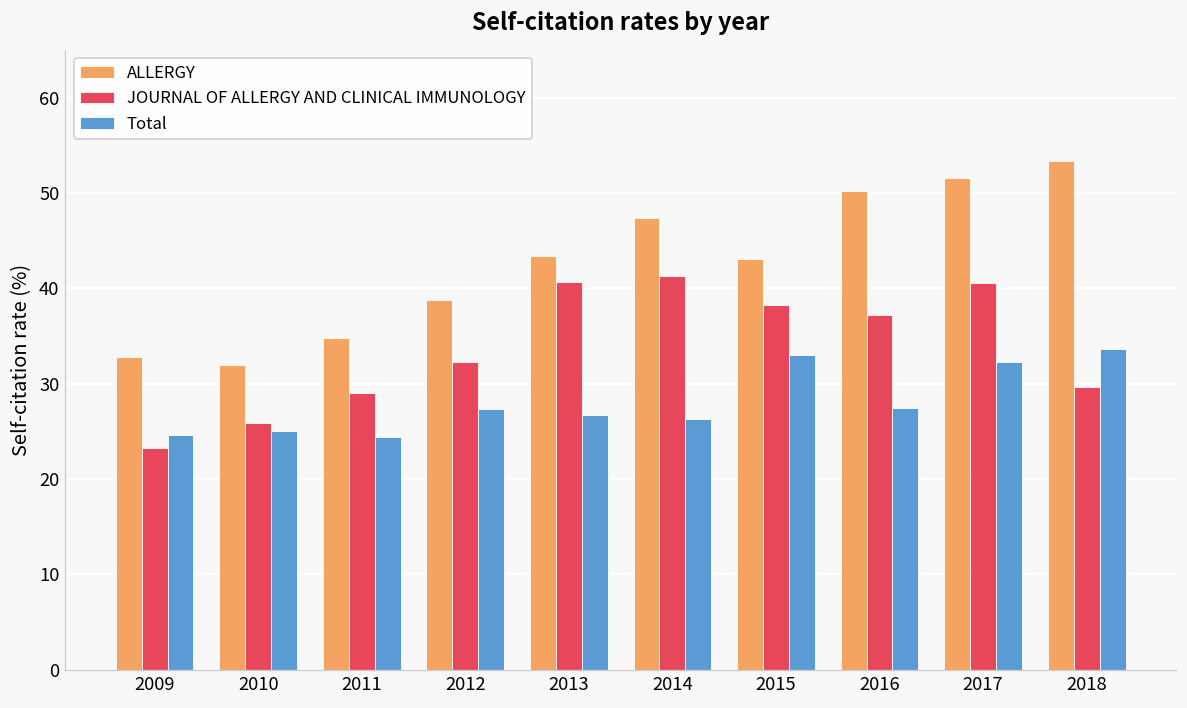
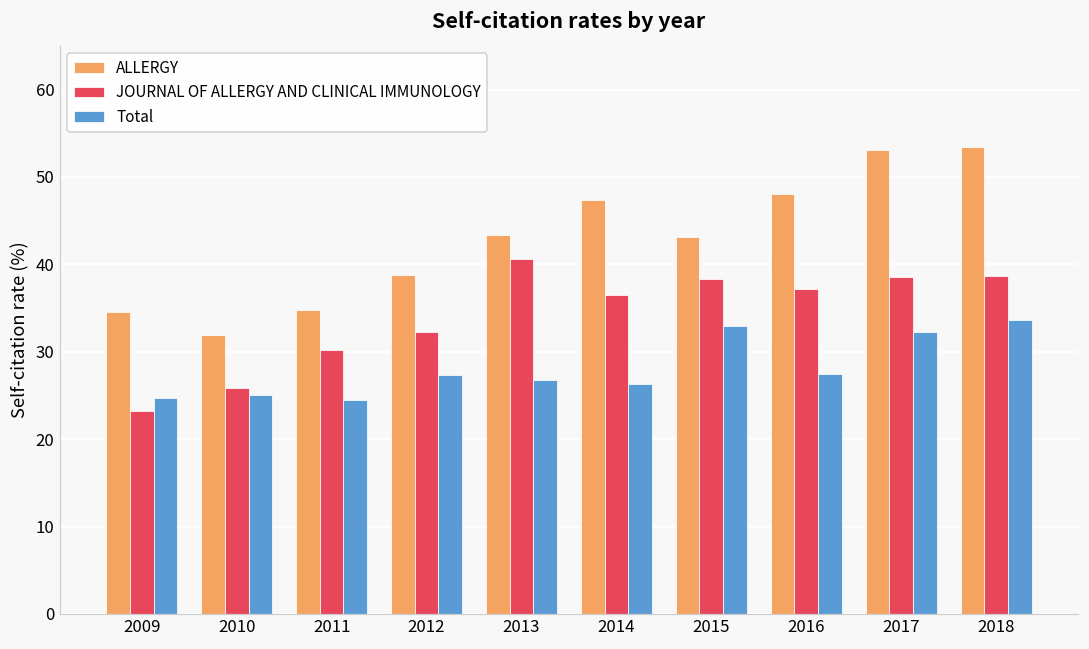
  {
    "ALLERGY": {
-     "2009": 33,
+     "2009": 35,
      "2010": 32,
      "2011": 35,
      "2012": 39,
      "2013": 43,
      "2014": 47,
      "2015": 43,
-     "2016": 50,
-     "2017": 52,
+     "2016": 48,
+     "2017": 53,
      "2018": 53
    },
    "JOURNAL OF ALLERGY AND CLINICAL IMMUNOLOGY": {
      "2009": 23,
      "2010": 26,
-     "2011": 29,
+     "2011": 30,
      "2012": 32,
      "2013": 41,
-     "2014": 41,
+     "2014": 37,
      "2015": 38,
      "2016": 37,
-     "2017": 41,
-     "2018": 30
+     "2017": 39,
+     "2018": 39
    },
    "Total": {
      "2009": 25,
      "2010": 25,
      "2011": 24,
      "2012": 27,
      "2013": 27,
      "2014": 26,
      "2015": 33,
      "2016": 27,
      "2017": 32,
      "2018": 34
    }
  }
